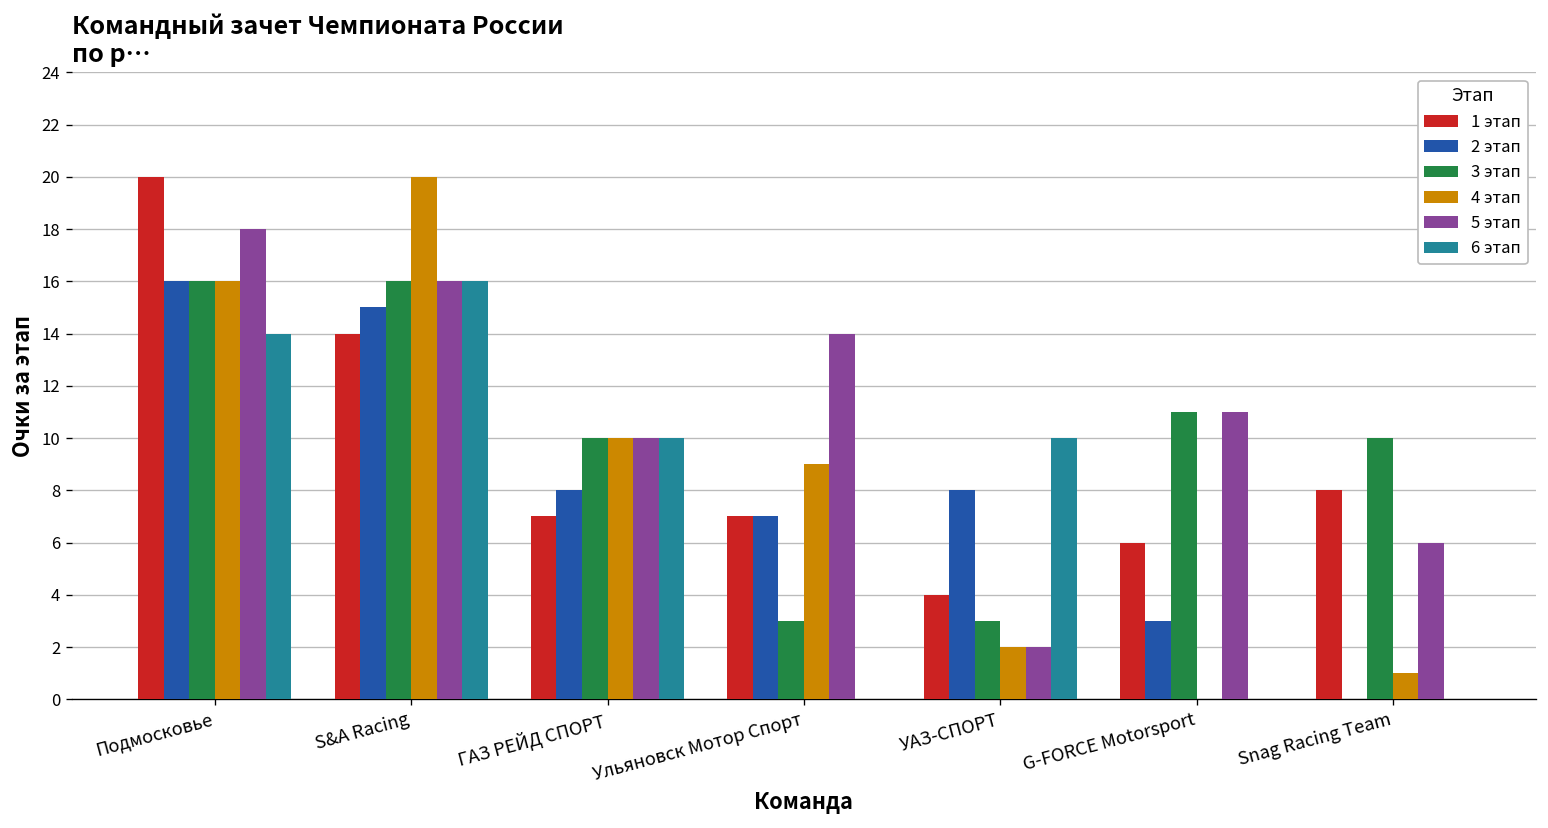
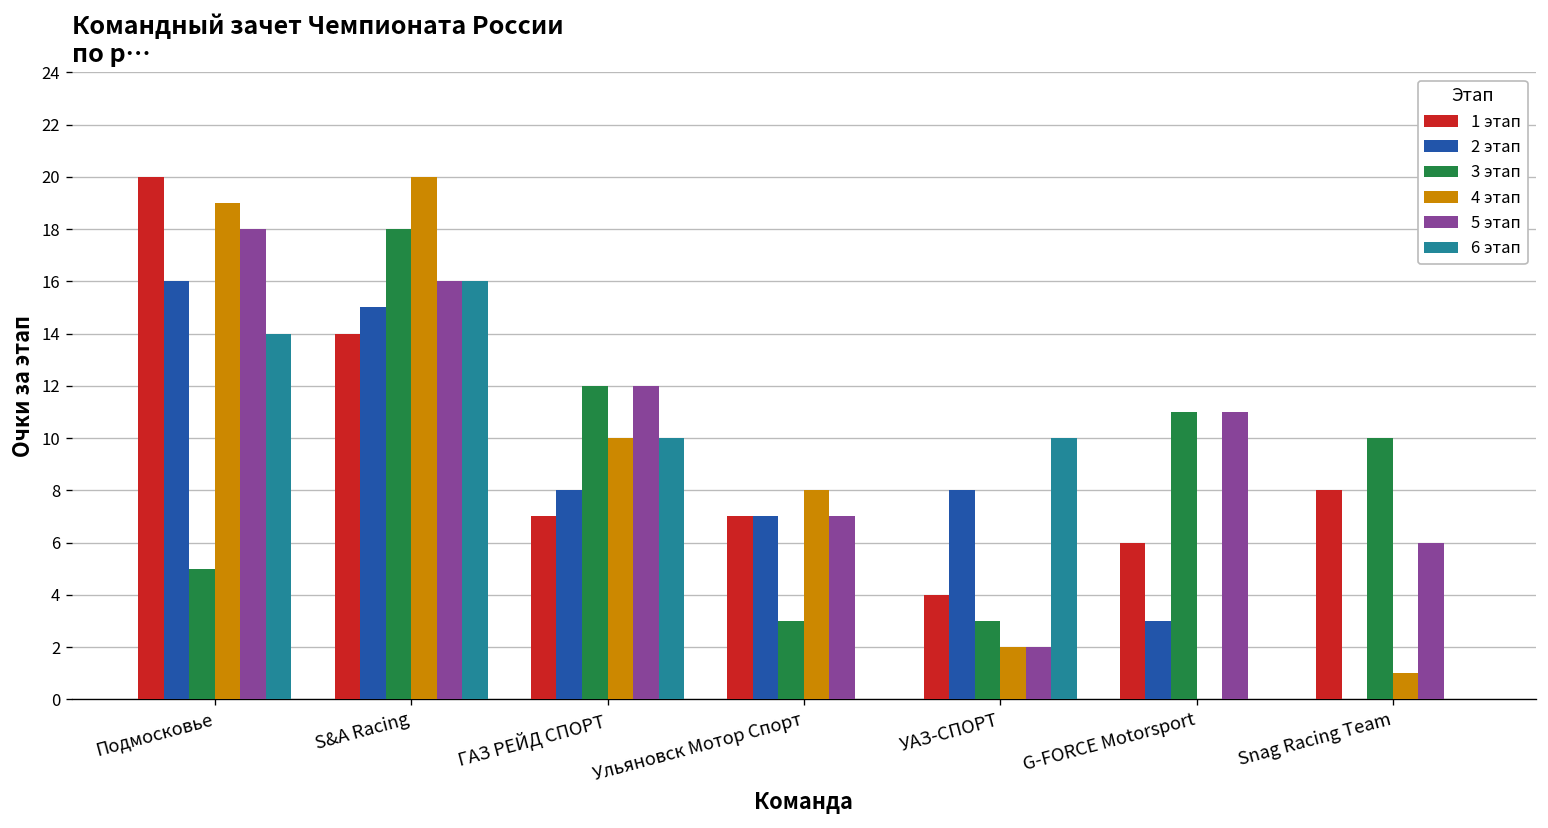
  {
    "1 этап": {
      "Подмосковье": 20,
      "S&A Racing": 14,
      "ГАЗ РЕЙД СПОРТ": 7,
      "Ульяновск Мотор Спорт": 7,
      "УАЗ-СПОРТ": 4,
      "G-FORCE Motorsport": 6,
      "Snag Racing Team": 8
    },
    "3 этап": {
-     "Подмосковье": 16,
-     "S&A Racing": 16,
-     "ГАЗ РЕЙД СПОРТ": 10,
+     "Подмосковье": 5,
+     "S&A Racing": 18,
+     "ГАЗ РЕЙД СПОРТ": 12,
      "Ульяновск Мотор Спорт": 3,
      "УАЗ-СПОРТ": 3,
      "G-FORCE Motorsport": 11,
      "Snag Racing Team": 10
    },
    "4 этап": {
-     "Подмосковье": 16,
+     "Подмосковье": 19,
      "S&A Racing": 20,
      "ГАЗ РЕЙД СПОРТ": 10,
-     "Ульяновск Мотор Спорт": 9,
+     "Ульяновск Мотор Спорт": 8,
      "УАЗ-СПОРТ": 2,
      "G-FORCE Motorsport": 0,
      "Snag Racing Team": 1
    },
    "5 этап": {
      "Подмосковье": 18,
      "S&A Racing": 16,
-     "ГАЗ РЕЙД СПОРТ": 10,
-     "Ульяновск Мотор Спорт": 14,
+     "ГАЗ РЕЙД СПОРТ": 12,
+     "Ульяновск Мотор Спорт": 7,
      "УАЗ-СПОРТ": 2,
      "G-FORCE Motorsport": 11,
      "Snag Racing Team": 6
    }
  }
